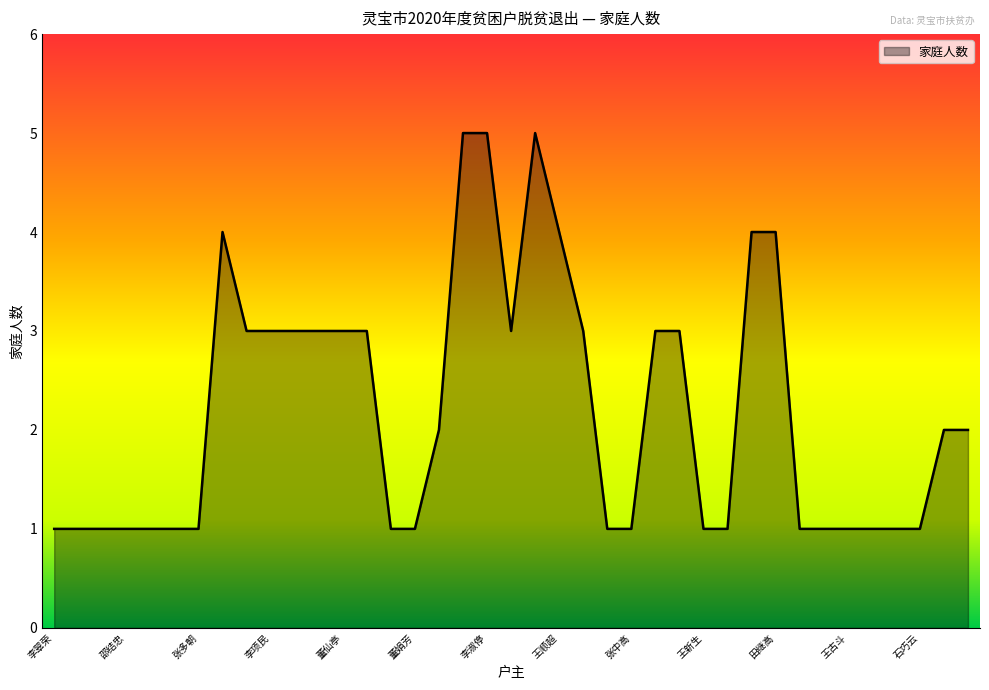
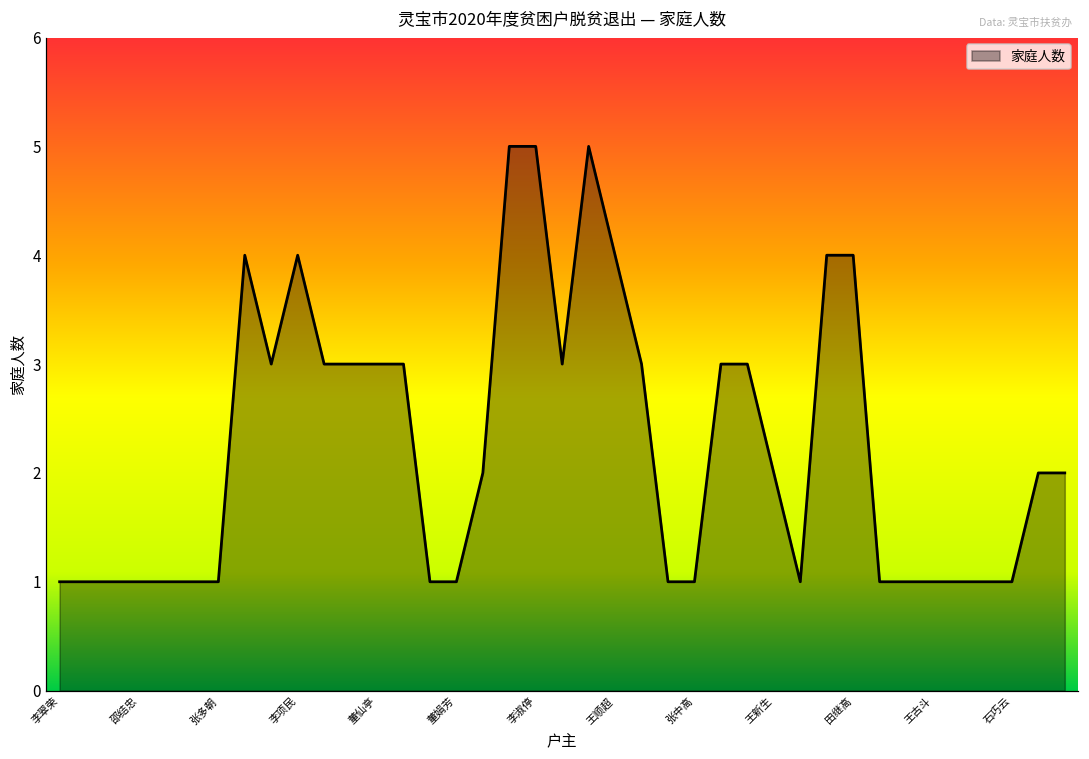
  {
    "李翠荣": 1,
    "邵结忠": 1,
    "张多朝": 1,
-   "李项民": 3,
+   "李项民": 4,
    "董仙亭": 3,
    "董娟芳": 1,
    "李淑停": 5,
    "王顺超": 4,
    "张中高": 1,
-   "王新生": 1,
+   "王新生": 2,
    "田继高": 4,
    "王古斗": 1,
    "石巧云": 1
  }
